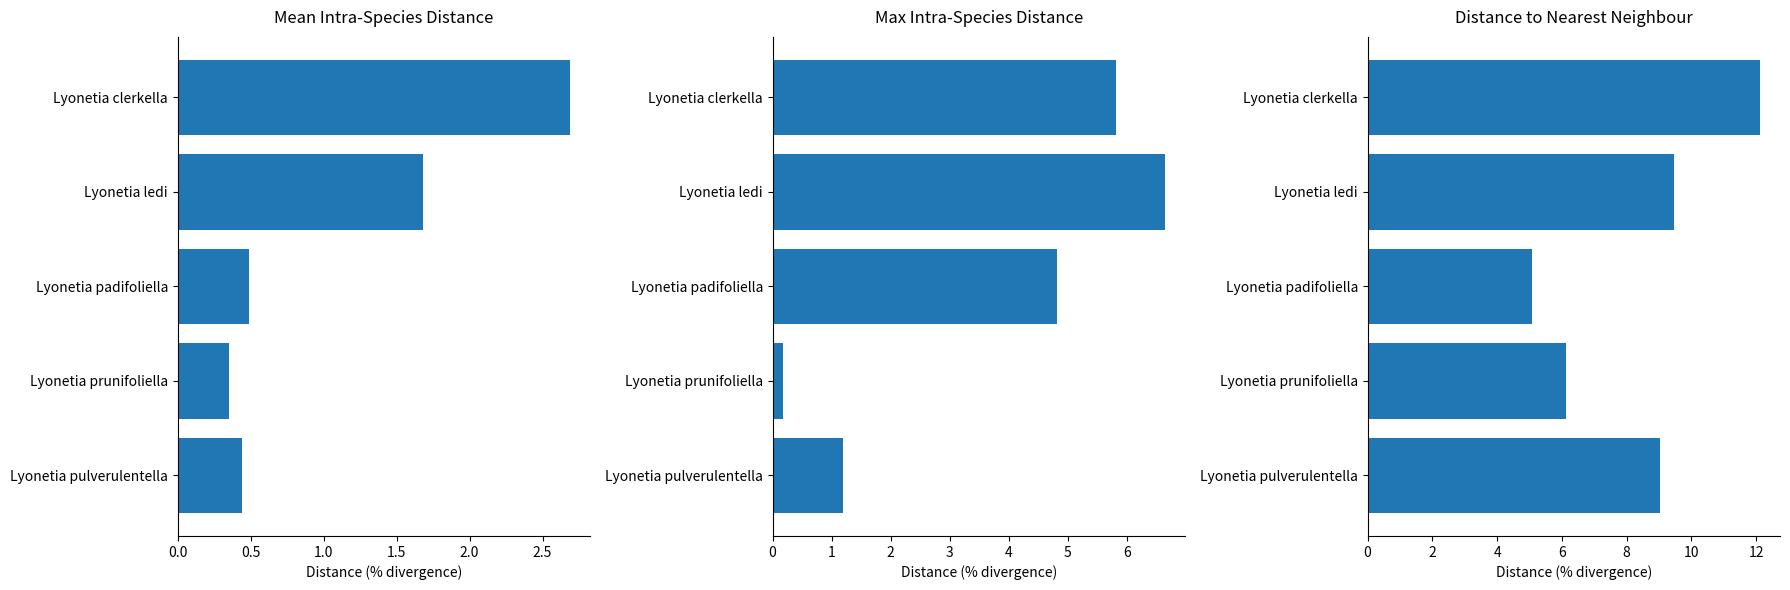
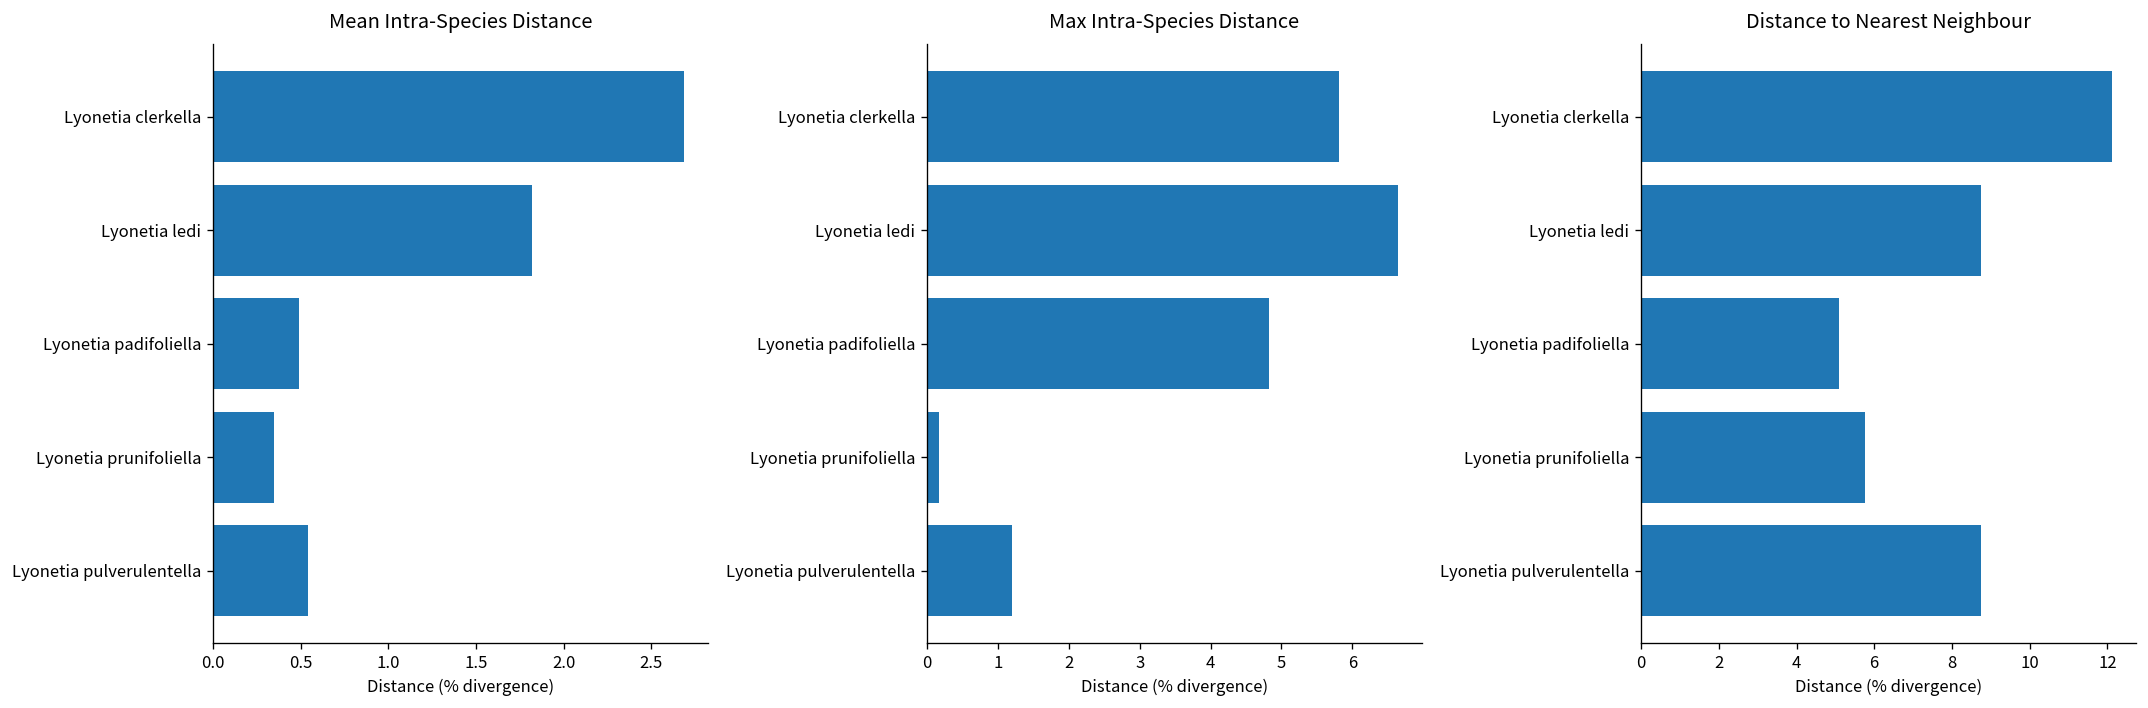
  {
    "Mean Intra-Species Distance": {
      "Lyonetia clerkella": 2.69,
-     "Lyonetia ledi": 1.68,
+     "Lyonetia ledi": 1.82,
      "Lyonetia padifoliella": 0.49,
      "Lyonetia prunifoliella": 0.35,
-     "Lyonetia pulverulentella": 0.44
+     "Lyonetia pulverulentella": 0.54
    },
    "Max Intra-Species Distance": {
      "Lyonetia clerkella": 5.8,
      "Lyonetia ledi": 6.7,
      "Lyonetia padifoliella": 4.8,
      "Lyonetia prunifoliella": 0.2,
      "Lyonetia pulverulentella": 1.2
    },
    "Distance to Nearest Neighbour": {
      "Lyonetia clerkella": 12.1,
-     "Lyonetia ledi": 9.5,
+     "Lyonetia ledi": 8.8,
      "Lyonetia padifoliella": 5.1,
-     "Lyonetia prunifoliella": 6.1,
-     "Lyonetia pulverulentella": 9.0
+     "Lyonetia prunifoliella": 5.8,
+     "Lyonetia pulverulentella": 8.8
    }
  }
